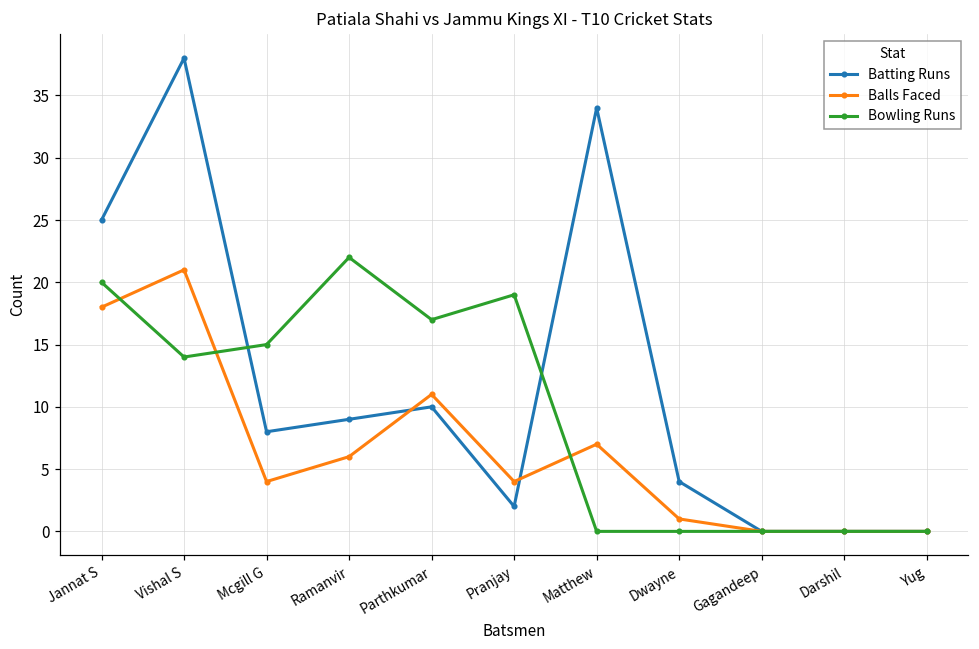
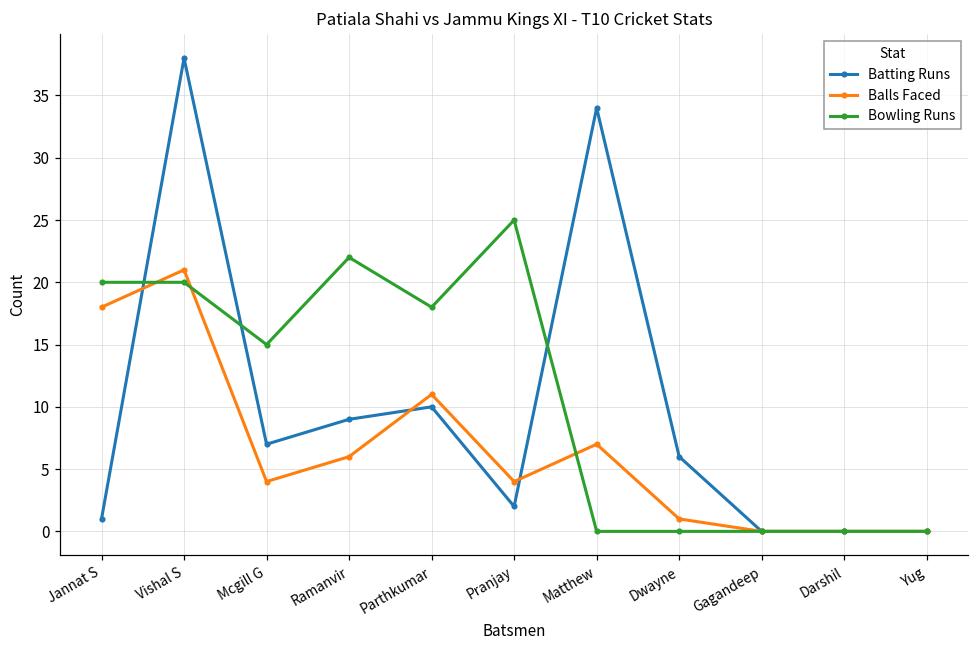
  {
    "Batting Runs": {
-     "Jannat S": 25,
+     "Jannat S": 1,
      "Vishal S": 38,
-     "Mcgill G": 8,
+     "Mcgill G": 7,
      "Ramanvir": 9,
      "Parthkumar": 10,
      "Pranjay": 2,
      "Matthew": 34,
-     "Dwayne": 4
+     "Dwayne": 6
    },
    "Balls Faced": {
      "Jannat S": 18,
      "Vishal S": 21,
      "Mcgill G": 4,
      "Ramanvir": 6,
      "Parthkumar": 11,
      "Pranjay": 4,
      "Matthew": 7,
      "Dwayne": 1
    },
    "Bowling Runs": {
      "Jannat S": 20,
-     "Vishal S": 14,
+     "Vishal S": 20,
      "Mcgill G": 15,
      "Ramanvir": 22,
-     "Parthkumar": 17,
-     "Pranjay": 19,
+     "Parthkumar": 18,
+     "Pranjay": 25,
      "Matthew": 0,
      "Dwayne": 0
    }
  }
